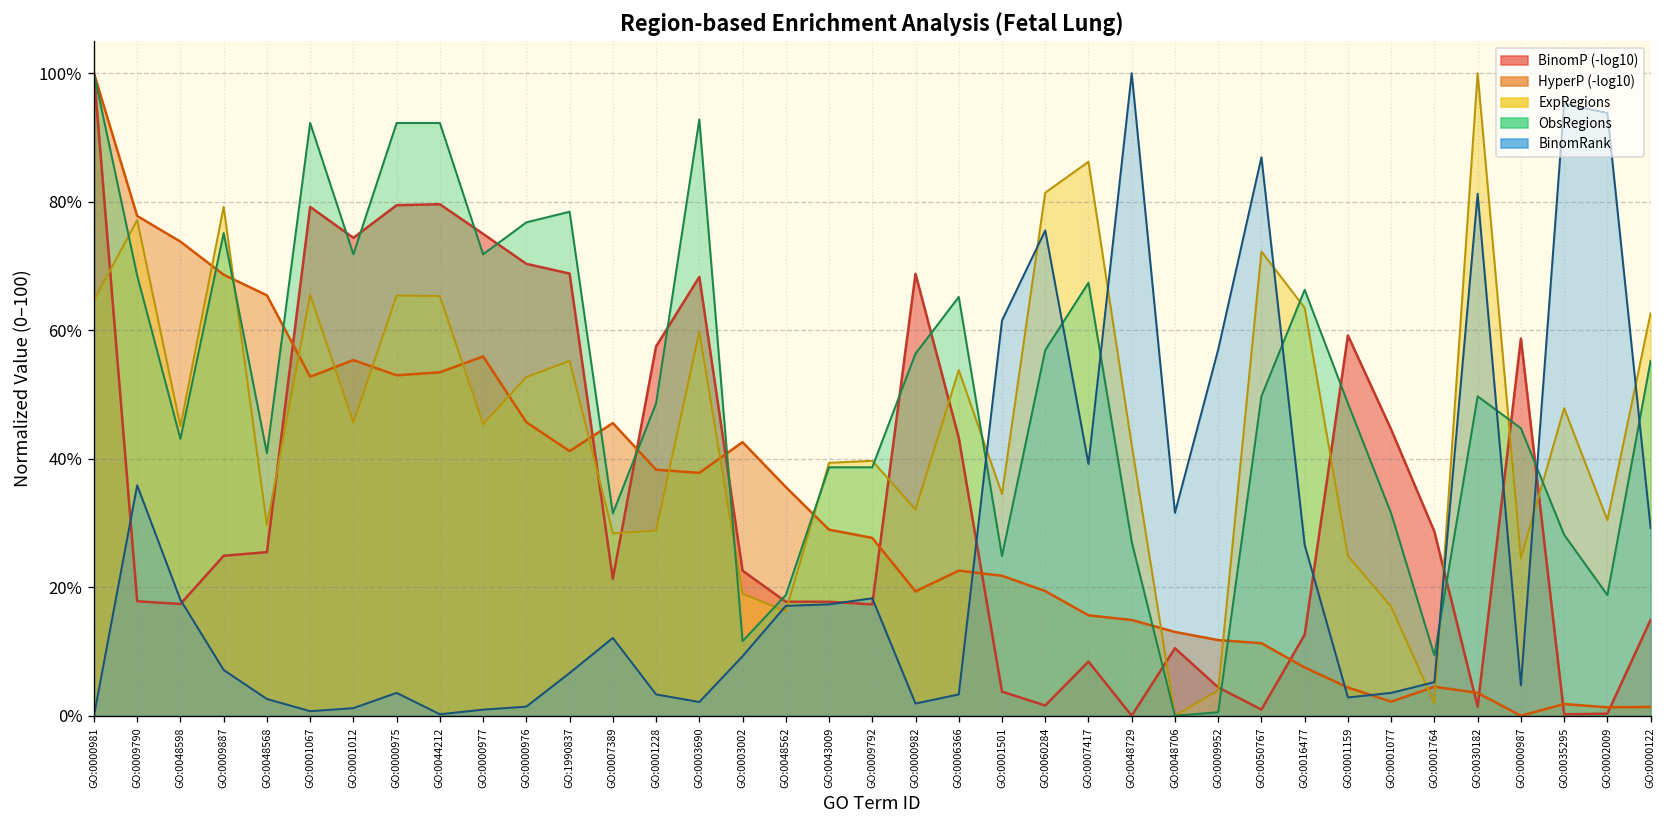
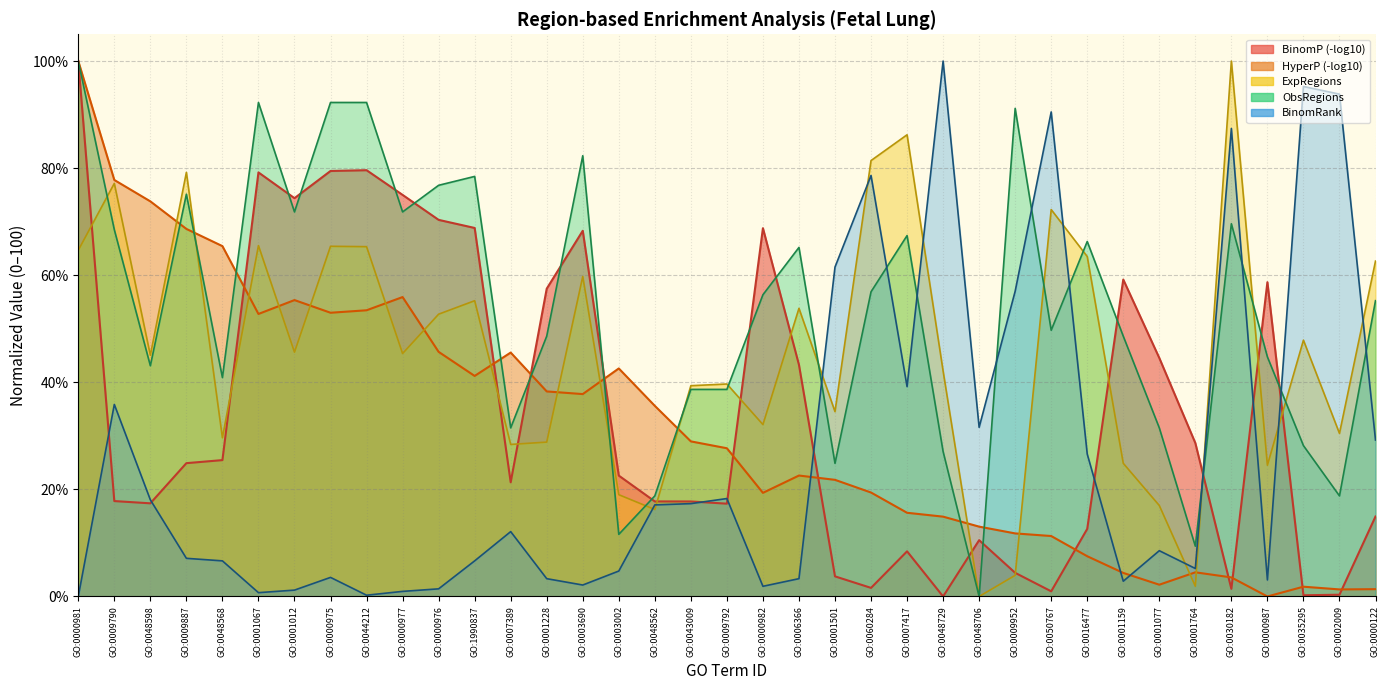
  {
    "ObsRegions": {
      "GO:0009790": "69%",
      "GO:0048598": "43%",
      "GO:0009887": "75%",
      "GO:0048568": "41%",
      "GO:0001067": "92%",
      "GO:0001012": "72%",
      "GO:0000975": "92%",
      "GO:0044212": "92%",
      "GO:0000977": "72%",
      "GO:0000976": "77%",
      "GO:1990837": "78%",
      "GO:0007389": "31%",
      "GO:0001228": "49%",
-     "GO:0003690": "93%",
+     "GO:0003690": "82%",
      "GO:0003002": "12%",
      "GO:0048562": "19%",
      "GO:0043009": "39%",
      "GO:0009792": "39%",
      "GO:0000982": "56%",
      "GO:0006366": "65%",
      "GO:0001501": "25%",
      "GO:0060284": "57%",
      "GO:0007417": "67%",
      "GO:0048729": "27%",
-     "GO:0009952": "1%",
+     "GO:0009952": "91%",
      "GO:0050767": "50%",
      "GO:0016477": "66%",
      "GO:0001159": "49%",
      "GO:0001077": "31%",
      "GO:0001764": "9%",
-     "GO:0030182": "50%",
+     "GO:0030182": "70%",
      "GO:0000987": "45%",
      "GO:0035295": "28%",
      "GO:0002009": "19%",
      "GO:0000122": "55%"
    },
    "BinomRank": {
      "GO:0000981": "0%",
      "GO:0009790": "36%",
      "GO:0048598": "18%",
      "GO:0009887": "7%",
-     "GO:0048568": "3%",
+     "GO:0048568": "7%",
      "GO:0001067": "1%",
      "GO:0001012": "1%",
      "GO:0000975": "4%",
      "GO:0044212": "0%",
      "GO:0000977": "1%",
      "GO:0000976": "1%",
      "GO:1990837": "7%",
      "GO:0007389": "12%",
      "GO:0001228": "3%",
      "GO:0003690": "2%",
-     "GO:0003002": "9%",
+     "GO:0003002": "5%",
      "GO:0048562": "17%",
      "GO:0009792": "18%",
      "GO:0000982": "2%",
      "GO:0006366": "3%",
      "GO:0001501": "62%",
-     "GO:0060284": "76%",
+     "GO:0060284": "79%",
      "GO:0007417": "39%",
      "GO:0048729": "100%",
      "GO:0048706": "32%",
      "GO:0009952": "57%",
-     "GO:0050767": "87%",
+     "GO:0050767": "90%",
      "GO:0016477": "27%",
      "GO:0001159": "3%",
-     "GO:0001077": "4%",
+     "GO:0001077": "9%",
      "GO:0001764": "5%",
-     "GO:0030182": "81%",
-     "GO:0000987": "5%",
+     "GO:0030182": "87%",
+     "GO:0000987": "3%",
      "GO:0000122": "29%"
    }
  }
